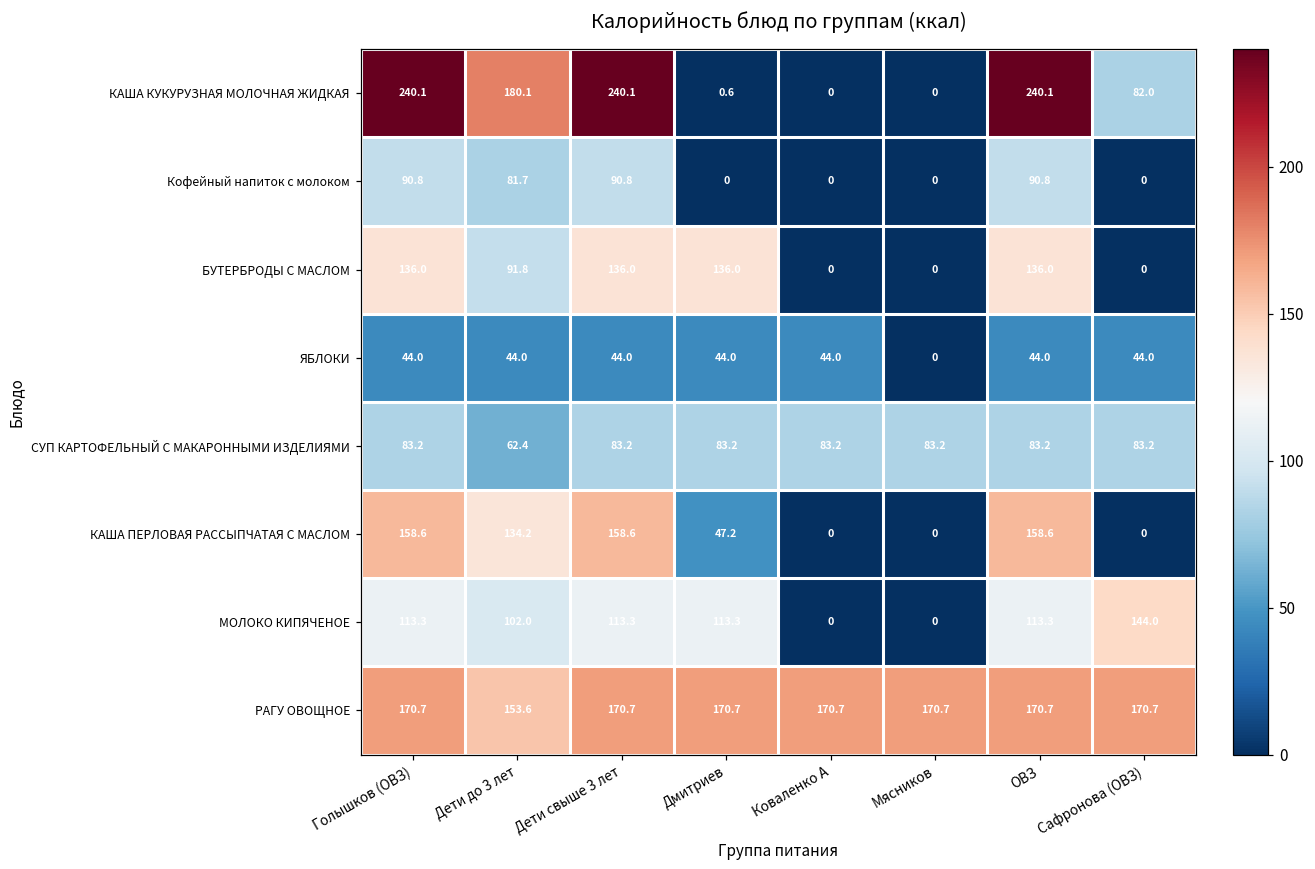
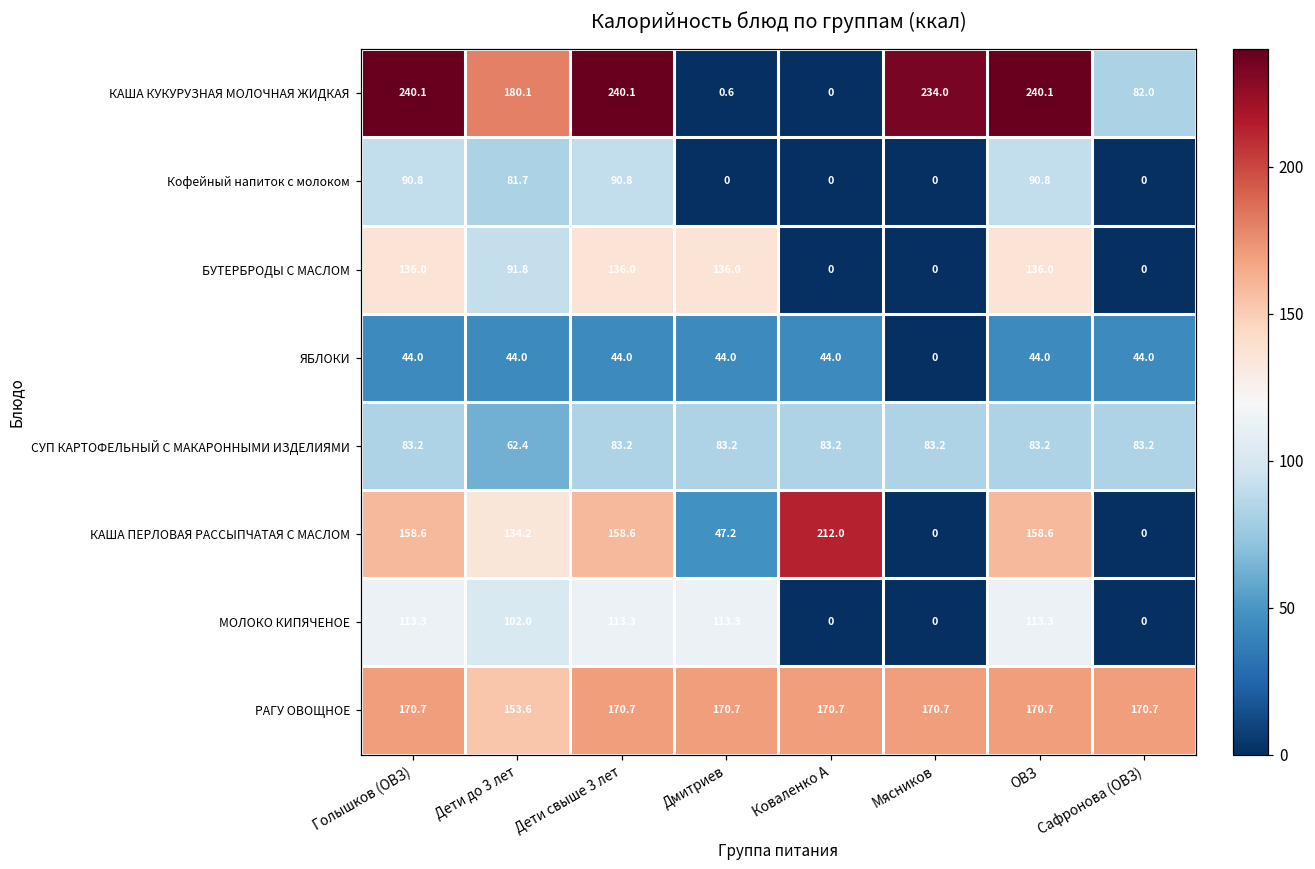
  {
    "КАША КУКУРУЗНАЯ МОЛОЧНАЯ ЖИДКАЯ": {
      "Голышков (ОВЗ)": 240.1,
      "Дети до 3 лет": 180.1,
      "Дети свыше 3 лет": 240.1,
      "Дмитриев": 0.6,
      "Коваленко А": 0,
-     "Мясников": 0,
+     "Мясников": 234.0,
      "ОВЗ": 240.1,
      "Сафронова (ОВЗ)": 82.0
    },
    "Кофейный напиток с молоком": {
      "Голышков (ОВЗ)": 90.8,
      "Дети до 3 лет": 81.7,
      "Дети свыше 3 лет": 90.8,
      "Дмитриев": 0,
      "Коваленко А": 0,
      "Мясников": 0,
      "ОВЗ": 90.8,
      "Сафронова (ОВЗ)": 0
    },
    "БУТЕРБРОДЫ С МАСЛОМ": {
      "Дети до 3 лет": 91.8,
      "Коваленко А": 0,
      "Мясников": 0,
      "Сафронова (ОВЗ)": 0
    },
    "ЯБЛОКИ": {
      "Голышков (ОВЗ)": 44.0,
      "Дети до 3 лет": 44.0,
      "Дети свыше 3 лет": 44.0,
      "Дмитриев": 44.0,
      "Коваленко А": 44.0,
      "Мясников": 0,
      "ОВЗ": 44.0,
      "Сафронова (ОВЗ)": 44.0
    },
    "СУП КАРТОФЕЛЬНЫЙ С МАКАРОННЫМИ ИЗДЕЛИЯМИ": {
      "Голышков (ОВЗ)": 83.2,
      "Дети до 3 лет": 62.4,
      "Дети свыше 3 лет": 83.2,
      "Дмитриев": 83.2,
      "Коваленко А": 83.2,
      "Мясников": 83.2,
      "ОВЗ": 83.2,
      "Сафронова (ОВЗ)": 83.2
    },
    "КАША ПЕРЛОВАЯ РАССЫПЧАТАЯ С МАСЛОМ": {
      "Голышков (ОВЗ)": 158.6,
      "Дети свыше 3 лет": 158.6,
      "Дмитриев": 47.2,
-     "Коваленко А": 0,
+     "Коваленко А": 212.0,
      "Мясников": 0,
      "ОВЗ": 158.6,
      "Сафронова (ОВЗ)": 0
    },
    "МОЛОКО КИПЯЧЕНОЕ": {
      "Коваленко А": 0,
      "Мясников": 0,
-     "Сафронова (ОВЗ)": 144.0
+     "Сафронова (ОВЗ)": 0
    },
    "РАГУ ОВОЩНОЕ": {
      "Голышков (ОВЗ)": 170.7,
      "Дети до 3 лет": 153.6,
      "Дети свыше 3 лет": 170.7,
      "Дмитриев": 170.7,
      "Коваленко А": 170.7,
      "Мясников": 170.7,
      "ОВЗ": 170.7,
      "Сафронова (ОВЗ)": 170.7
    }
  }
